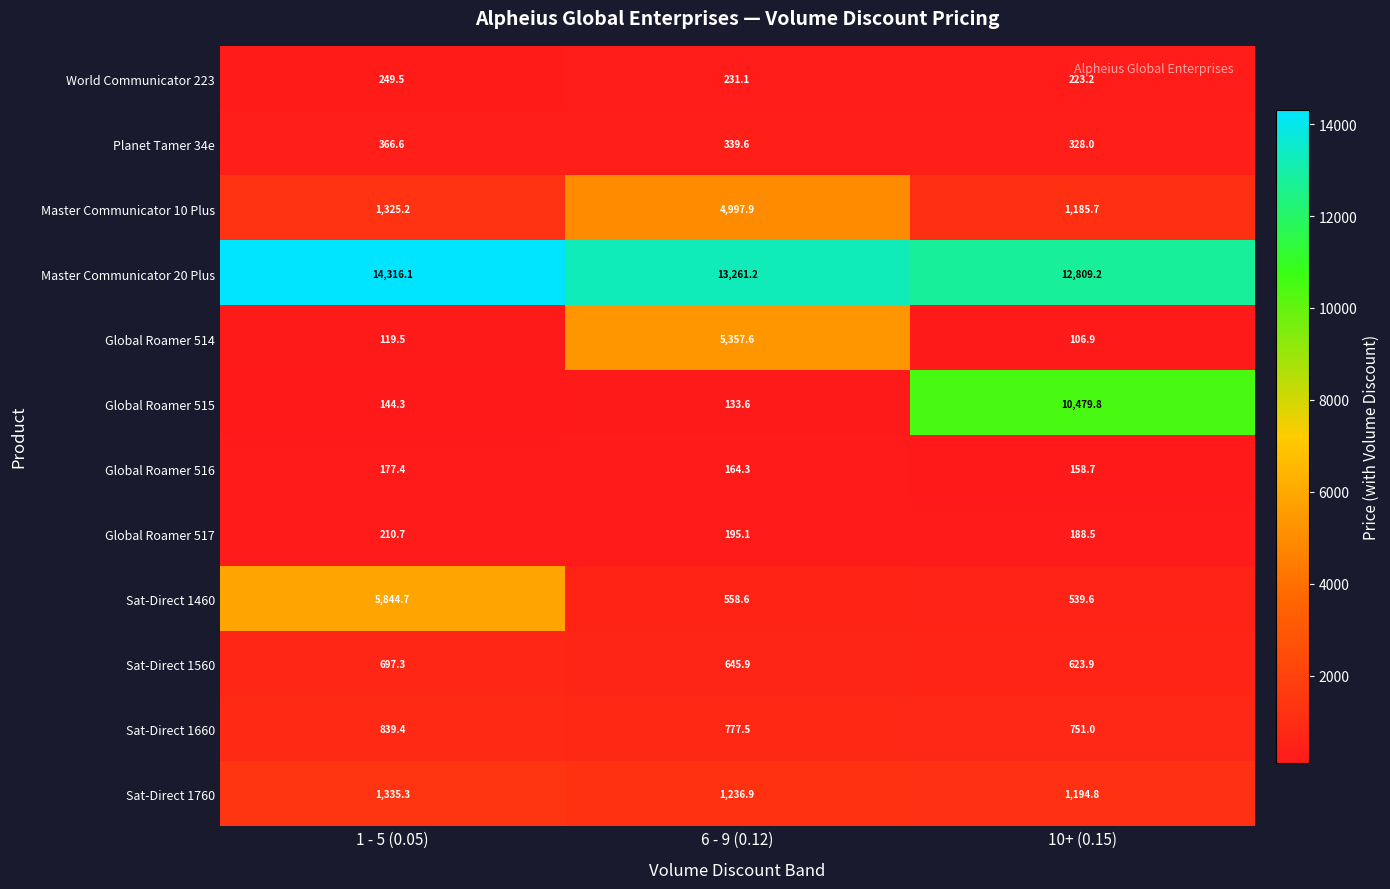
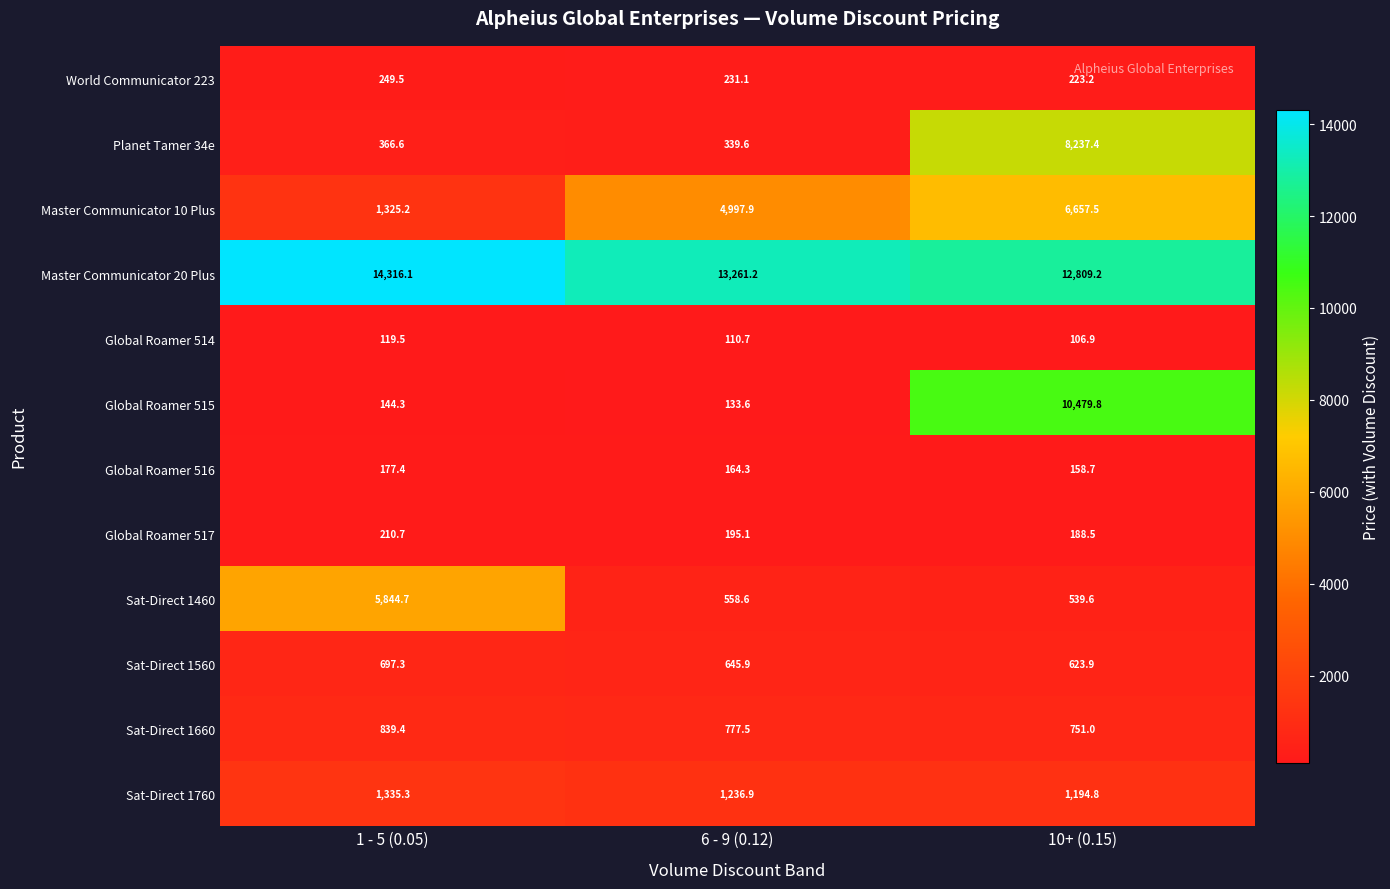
  {
    "World Communicator 223": {
      "1 - 5 (0.05)": "249.5",
      "6 - 9 (0.12)": "231.1"
    },
    "Planet Tamer 34e": {
      "1 - 5 (0.05)": "366.6",
      "6 - 9 (0.12)": "339.6",
-     "10+ (0.15)": "328.0"
+     "10+ (0.15)": "8,237.4"
    },
    "Master Communicator 10 Plus": {
      "1 - 5 (0.05)": "1,325.2",
      "6 - 9 (0.12)": "4,997.9",
-     "10+ (0.15)": "1,185.7"
+     "10+ (0.15)": "6,657.5"
    },
    "Master Communicator 20 Plus": {
      "1 - 5 (0.05)": "14,316.1",
      "6 - 9 (0.12)": "13,261.2",
      "10+ (0.15)": "12,809.2"
    },
    "Global Roamer 514": {
      "1 - 5 (0.05)": "119.5",
-     "6 - 9 (0.12)": "5,357.6",
+     "6 - 9 (0.12)": "110.7",
      "10+ (0.15)": "106.9"
    },
    "Global Roamer 515": {
      "1 - 5 (0.05)": "144.3",
      "6 - 9 (0.12)": "133.6",
      "10+ (0.15)": "10,479.8"
    },
    "Global Roamer 516": {
      "1 - 5 (0.05)": "177.4",
      "6 - 9 (0.12)": "164.3",
      "10+ (0.15)": "158.7"
    },
    "Global Roamer 517": {
      "1 - 5 (0.05)": "210.7",
      "6 - 9 (0.12)": "195.1",
      "10+ (0.15)": "188.5"
    },
    "Sat-Direct 1460": {
      "1 - 5 (0.05)": "5,844.7",
      "6 - 9 (0.12)": "558.6",
      "10+ (0.15)": "539.6"
    },
    "Sat-Direct 1560": {
      "1 - 5 (0.05)": "697.3",
      "6 - 9 (0.12)": "645.9",
      "10+ (0.15)": "623.9"
    },
    "Sat-Direct 1660": {
      "1 - 5 (0.05)": "839.4",
      "6 - 9 (0.12)": "777.5",
      "10+ (0.15)": "751.0"
    },
    "Sat-Direct 1760": {
      "1 - 5 (0.05)": "1,335.3",
      "6 - 9 (0.12)": "1,236.9",
      "10+ (0.15)": "1,194.8"
    }
  }
